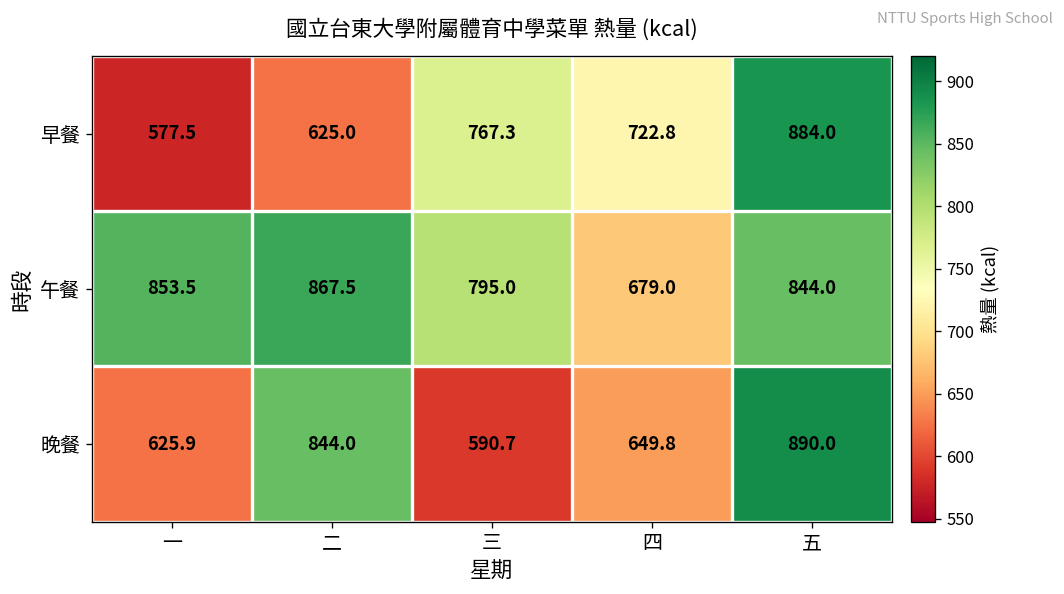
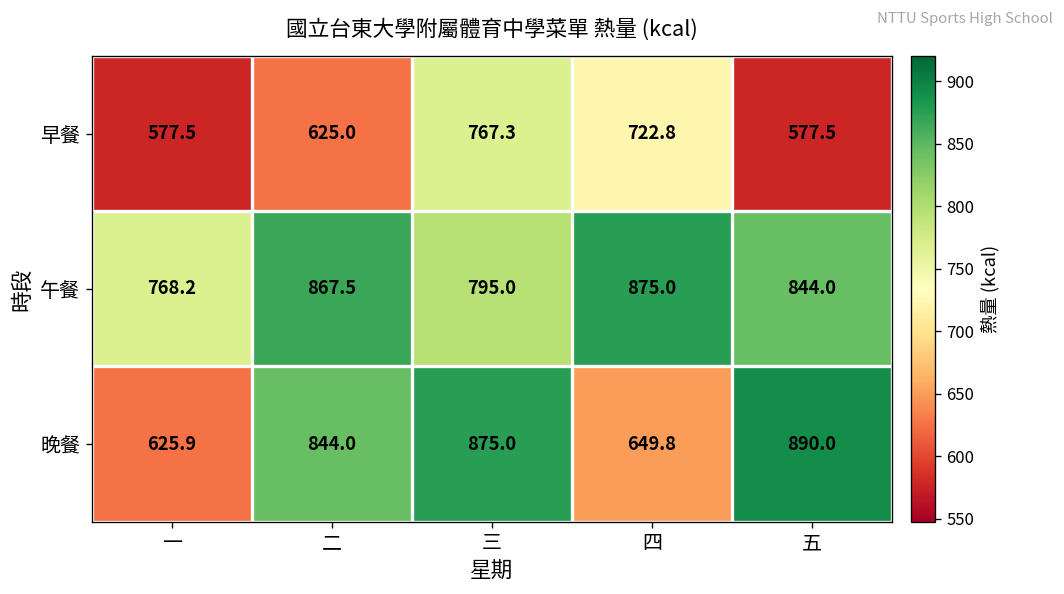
  {
    "早餐": {
      "一": 577.5,
      "二": 625.0,
      "三": 767.3,
      "四": 722.8,
-     "五": 884.0
+     "五": 577.5
    },
    "午餐": {
-     "一": 853.5,
+     "一": 768.2,
      "二": 867.5,
      "三": 795.0,
-     "四": 679.0,
+     "四": 875.0,
      "五": 844.0
    },
    "晚餐": {
      "一": 625.9,
      "二": 844.0,
-     "三": 590.7,
+     "三": 875.0,
      "四": 649.8,
      "五": 890.0
    }
  }
